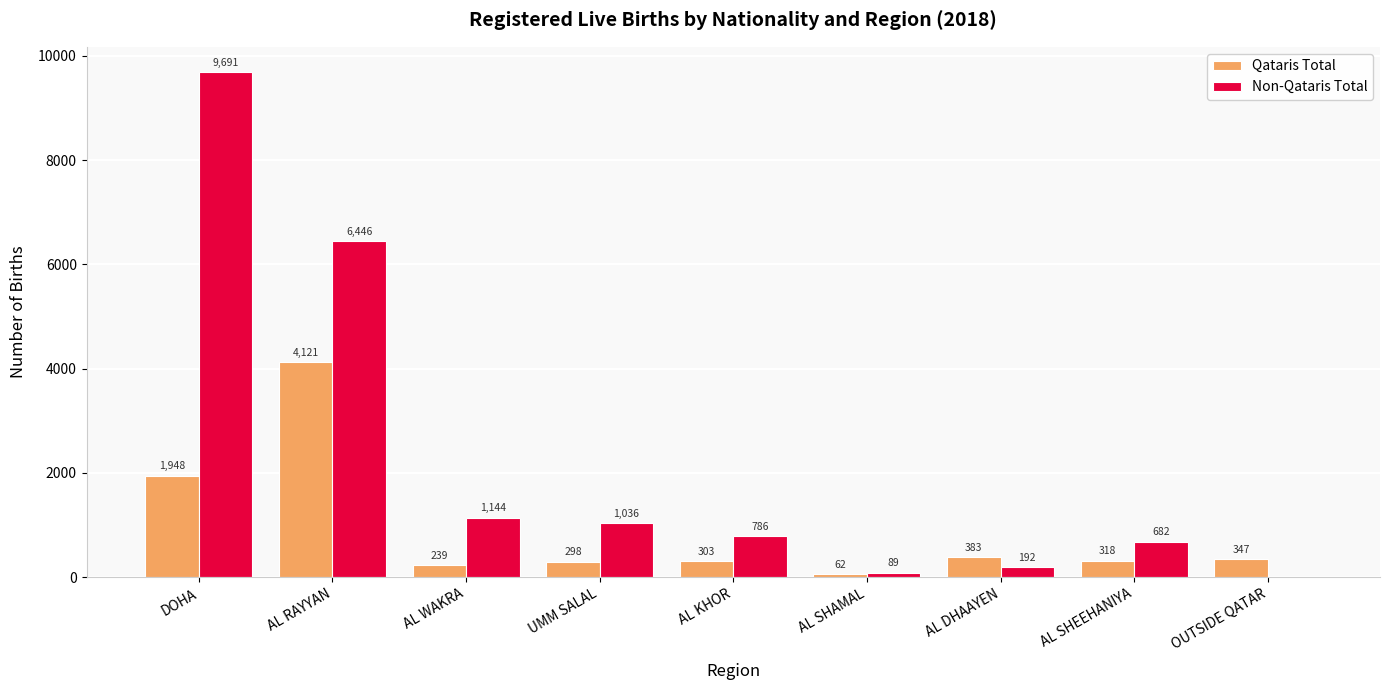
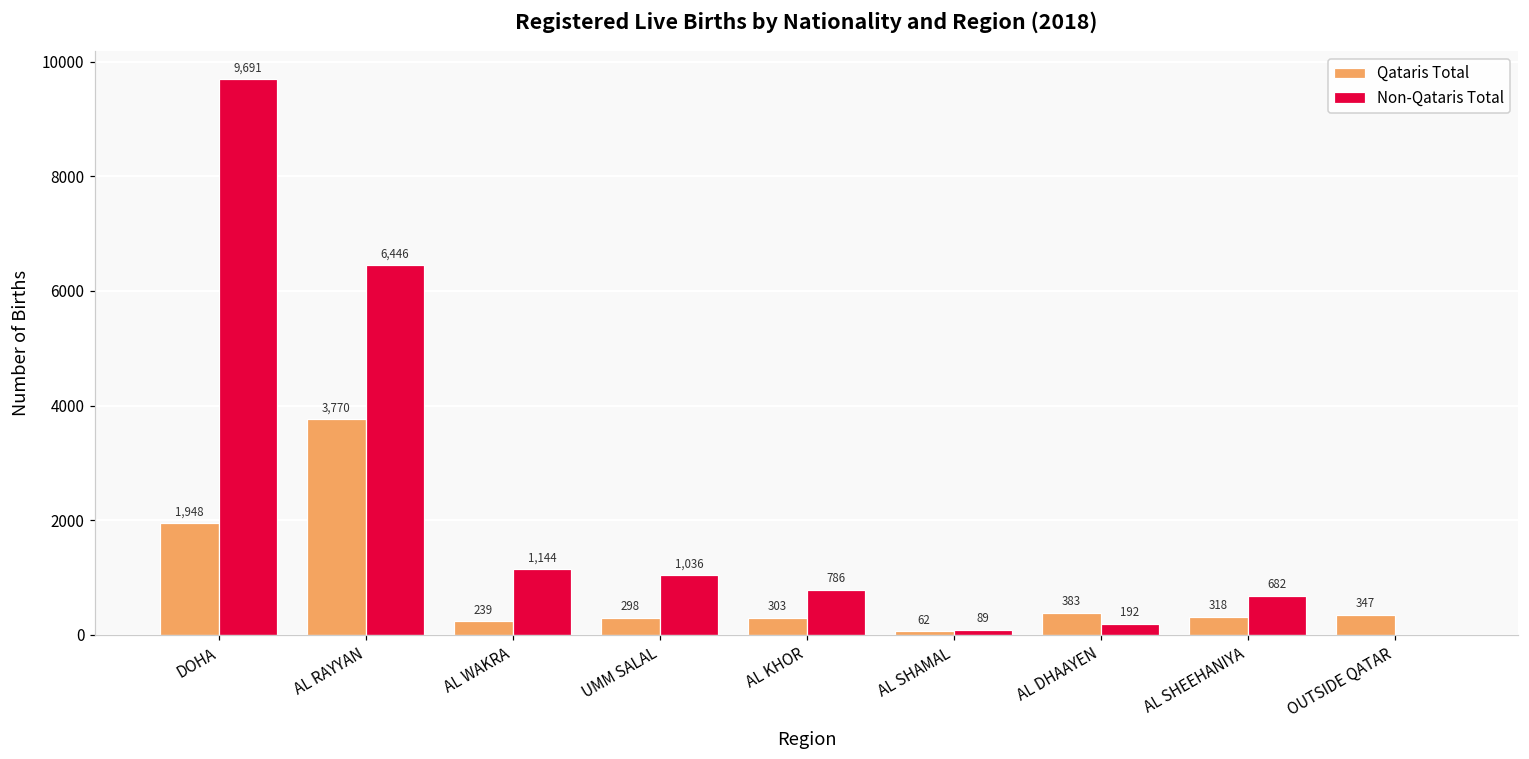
  {
    "Qataris Total": {
      "DOHA": "1,948",
-     "AL RAYYAN": "4,121",
+     "AL RAYYAN": "3,770",
      "AL WAKRA": "239",
      "UMM SALAL": "298",
      "AL KHOR": "303",
      "AL SHAMAL": "62",
      "AL DHAAYEN": "383",
      "AL SHEEHANIYA": "318",
      "OUTSIDE QATAR": "347"
    },
    "Non-Qataris Total": {
      "DOHA": "9,691",
      "AL RAYYAN": "6,446",
      "AL WAKRA": "1,144",
      "UMM SALAL": "1,036",
      "AL KHOR": "786",
      "AL SHAMAL": "89",
      "AL DHAAYEN": "192",
      "AL SHEEHANIYA": "682"
    }
  }
